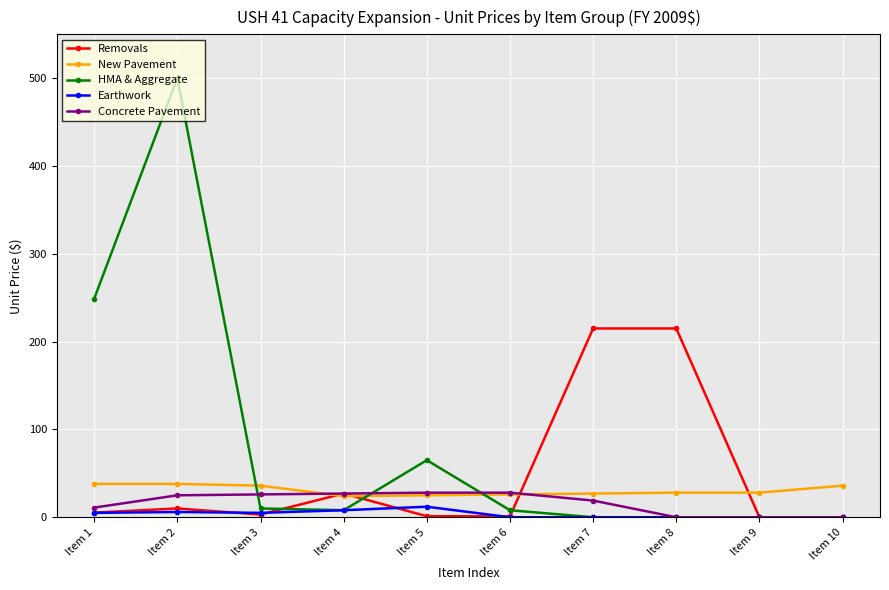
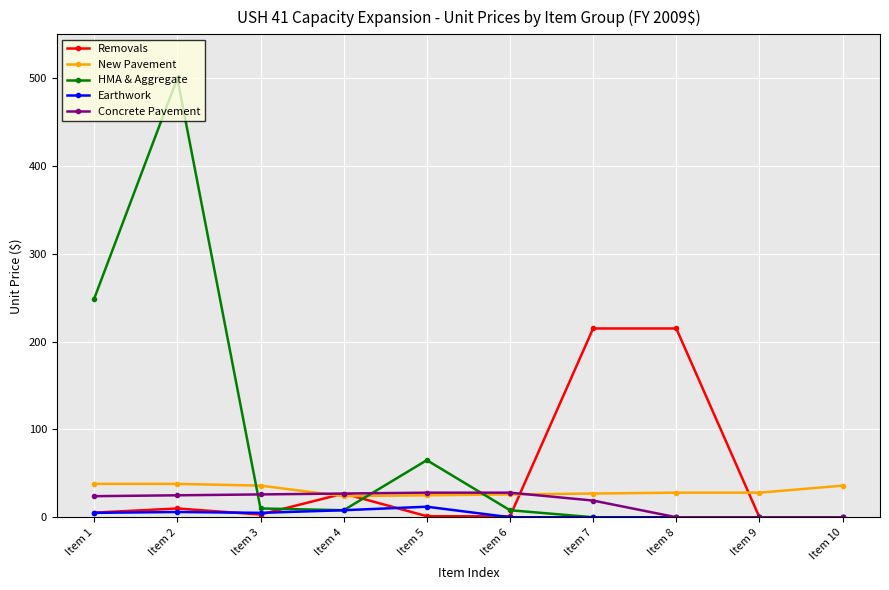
  {
    "Removals": {
      "Item 2": 10,
      "Item 5": 0,
      "Item 7": 220,
      "Item 8": 220
    },
    "New Pavement": {
      "Item 1": 40,
      "Item 2": 40,
      "Item 3": 40,
      "Item 4": 20,
      "Item 5": 30,
      "Item 7": 30,
      "Item 8": 30,
      "Item 9": 30,
      "Item 10": 40
    },
    "HMA & Aggregate": {
      "Item 1": 250,
      "Item 3": 10,
      "Item 5": 70,
      "Item 6": 10
    },
    "Earthwork": {
      "Item 2": 10,
      "Item 5": 10
    },
    "Concrete Pavement": {
-     "Item 1": 10,
+     "Item 1": 20,
      "Item 2": 30,
      "Item 3": 30,
      "Item 5": 30,
      "Item 7": 20
    }
  }
